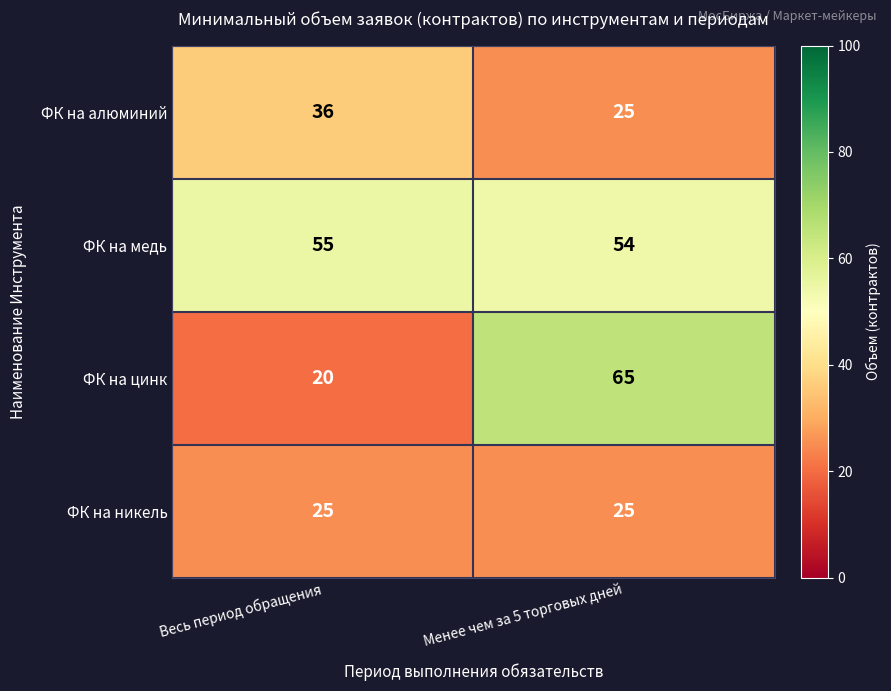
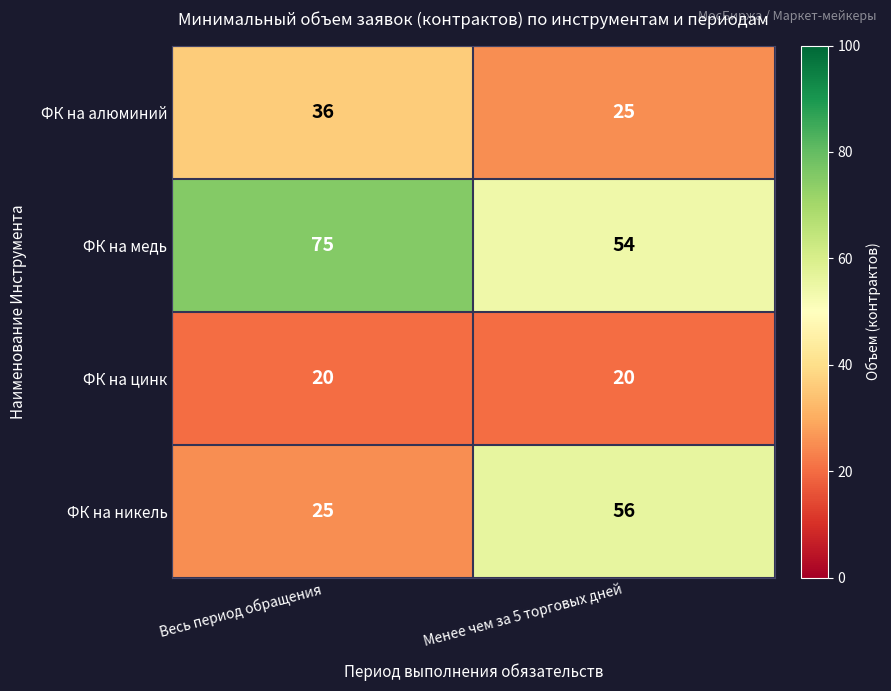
  {
    "ФК на алюминий": {
      "Весь период обращения": 36,
      "Менее чем за 5 торговых дней": 25
    },
    "ФК на медь": {
-     "Весь период обращения": 55,
+     "Весь период обращения": 75,
      "Менее чем за 5 торговых дней": 54
    },
    "ФК на цинк": {
      "Весь период обращения": 20,
-     "Менее чем за 5 торговых дней": 65
+     "Менее чем за 5 торговых дней": 20
    },
    "ФК на никель": {
      "Весь период обращения": 25,
-     "Менее чем за 5 торговых дней": 25
+     "Менее чем за 5 торговых дней": 56
    }
  }
